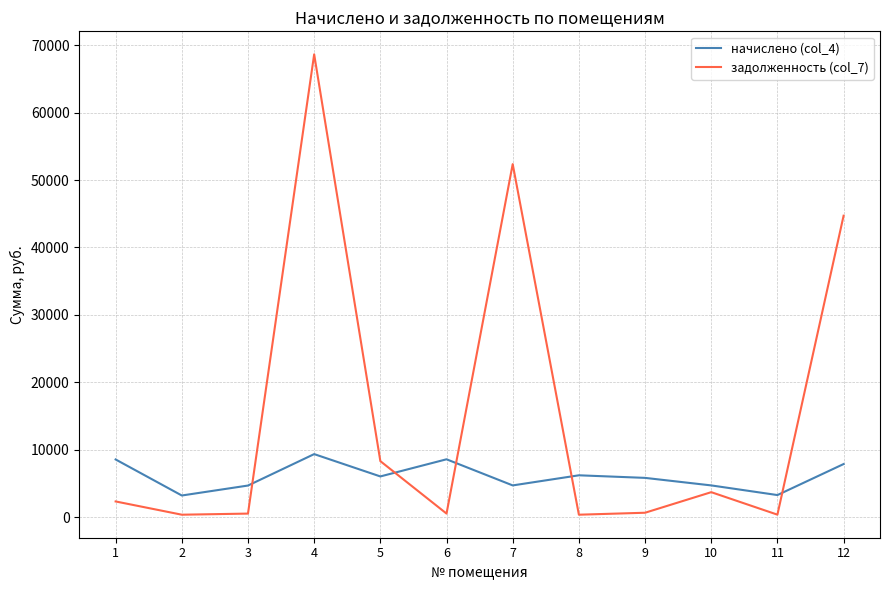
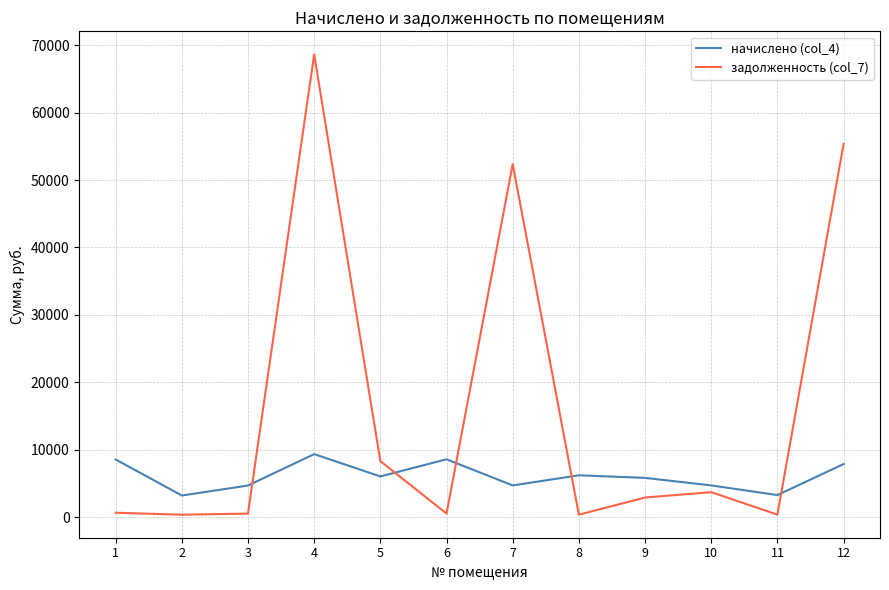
  {
    "начислено (col_4)": {
      "1": 9000,
      "2": 3000,
      "3": 5000,
      "4": 9000,
      "5": 6000,
      "6": 9000,
      "7": 5000,
      "8": 6000,
      "9": 6000,
      "10": 5000,
      "11": 3000,
      "12": 8000
    },
    "задолженность (col_7)": {
-     "1": 2000,
+     "1": 1000,
      "2": 0,
      "3": 1000,
      "4": 69000,
      "5": 8000,
      "6": 1000,
      "7": 52000,
      "8": 0,
-     "9": 1000,
+     "9": 3000,
      "10": 4000,
      "11": 0,
-     "12": 45000
+     "12": 55000
    }
  }
